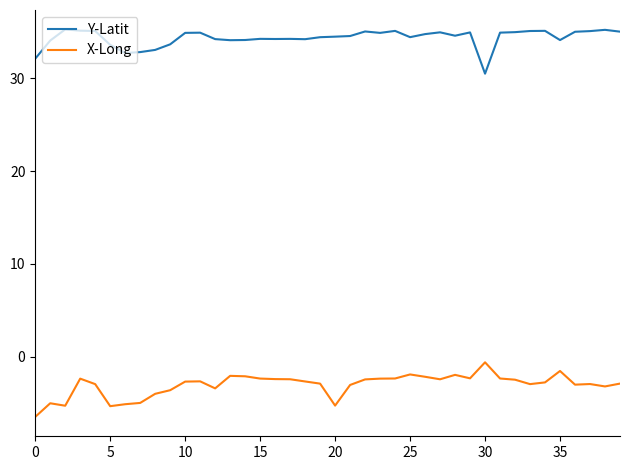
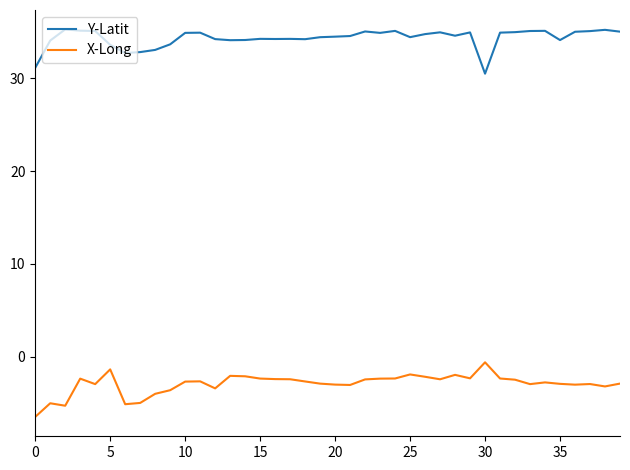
  {
    "Y-Latit": {
-     "0": 32,
+     "0": 31,
      "10": 35,
      "15": 34,
      "20": 34,
      "25": 34,
      "30": 30,
      "35": 34
    },
    "X-Long": {
      "0": -6,
-     "5": -5,
+     "5": -1,
      "10": -3,
      "15": -2,
-     "20": -5,
+     "20": -3,
      "25": -2,
      "30": -1,
-     "35": -2
+     "35": -3
    }
  }
